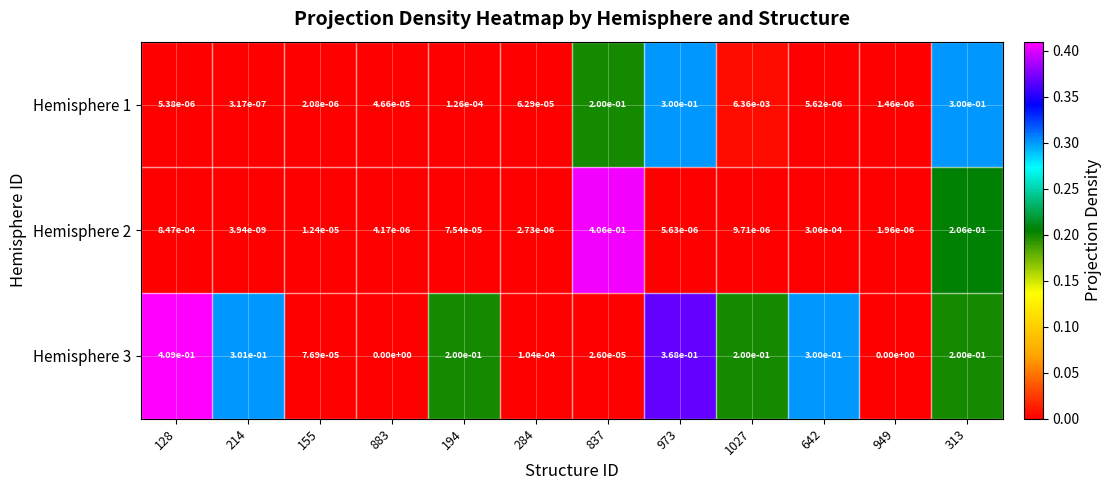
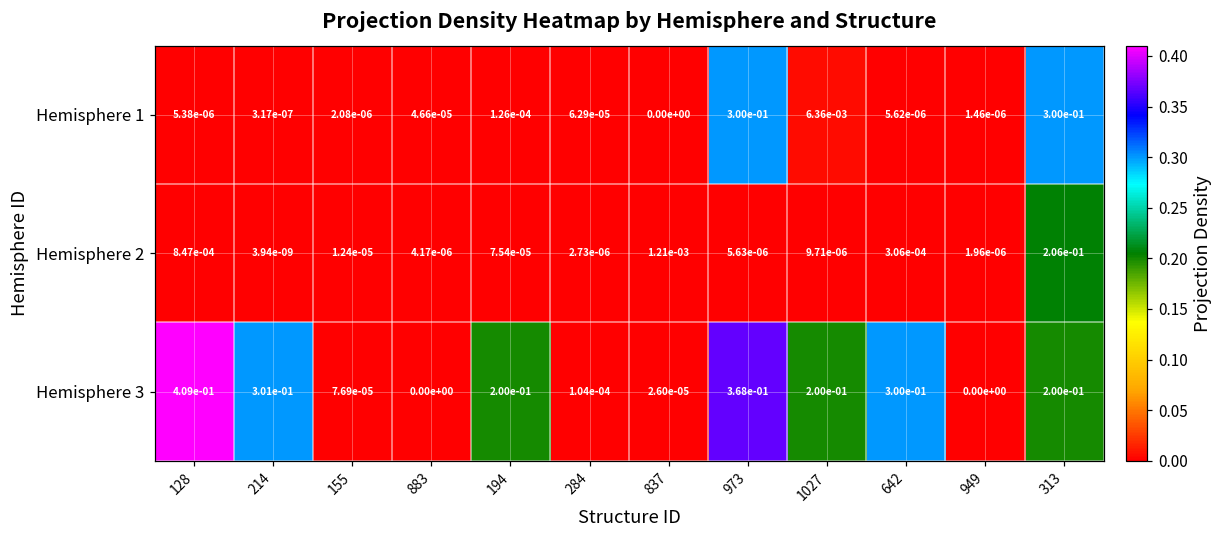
  {
    "Hemisphere 1": {
      "128": "5.38e-06",
      "214": "3.17e-07",
      "155": "2.08e-06",
      "883": "4.66e-05",
      "194": "1.26e-04",
      "284": "6.29e-05",
-     "837": "2.00e-01",
+     "837": "0.00e+00",
      "973": "3.00e-01",
      "1027": "6.36e-03",
      "642": "5.62e-06",
      "949": "1.46e-06",
      "313": "3.00e-01"
    },
    "Hemisphere 2": {
      "128": "8.47e-04",
      "214": "3.94e-09",
      "155": "1.24e-05",
      "883": "4.17e-06",
      "194": "7.54e-05",
      "284": "2.73e-06",
-     "837": "4.06e-01",
+     "837": "1.21e-03",
      "973": "5.63e-06",
      "1027": "9.71e-06",
      "642": "3.06e-04",
      "949": "1.96e-06",
      "313": "2.06e-01"
    },
    "Hemisphere 3": {
      "128": "4.09e-01",
      "214": "3.01e-01",
      "155": "7.69e-05",
      "883": "0.00e+00",
      "194": "2.00e-01",
      "284": "1.04e-04",
      "837": "2.60e-05",
      "973": "3.68e-01",
      "1027": "2.00e-01",
      "642": "3.00e-01",
      "949": "0.00e+00",
      "313": "2.00e-01"
    }
  }
